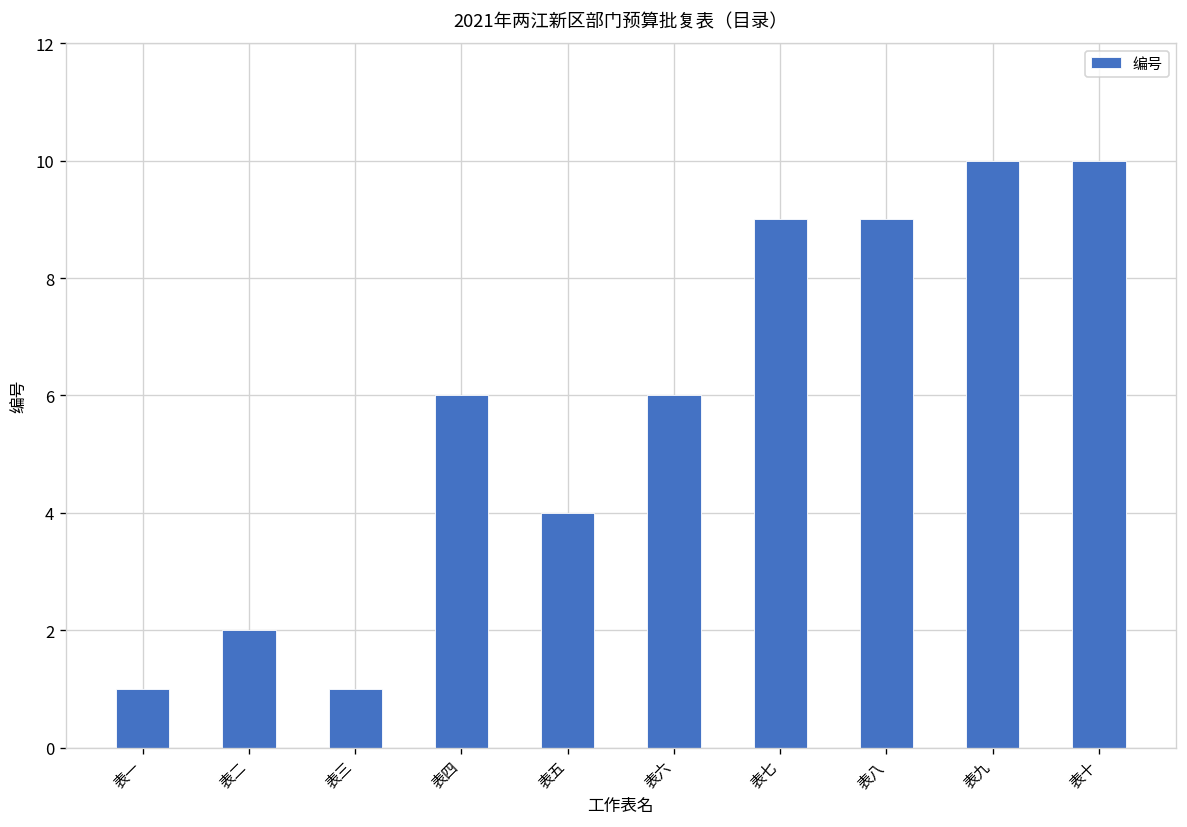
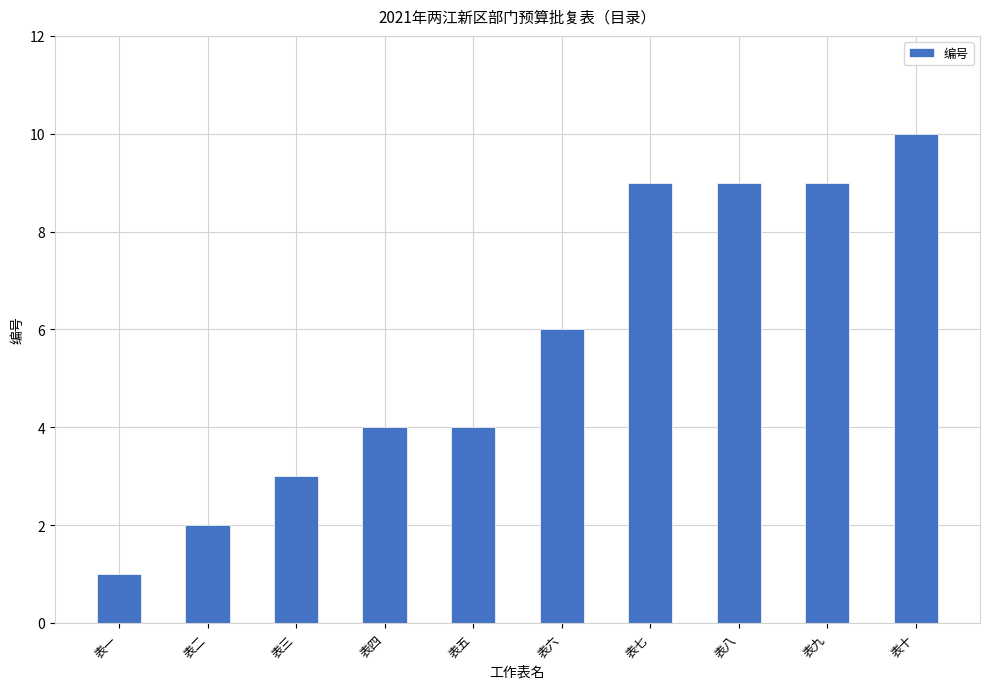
  {
    "表一": 1,
    "表二": 2,
-   "表三": 1,
-   "表四": 6,
+   "表三": 3,
+   "表四": 4,
    "表五": 4,
    "表六": 6,
    "表七": 9,
    "表八": 9,
-   "表九": 10,
+   "表九": 9,
    "表十": 10
  }
